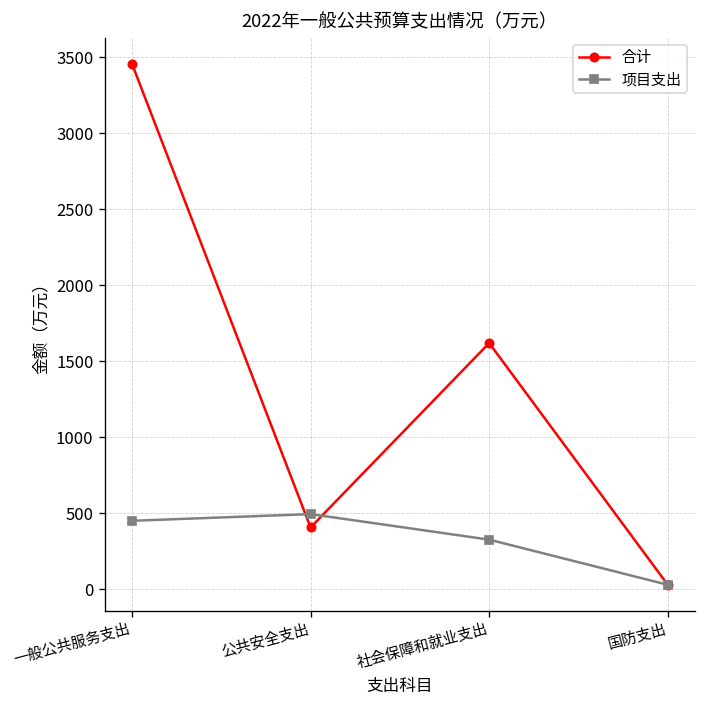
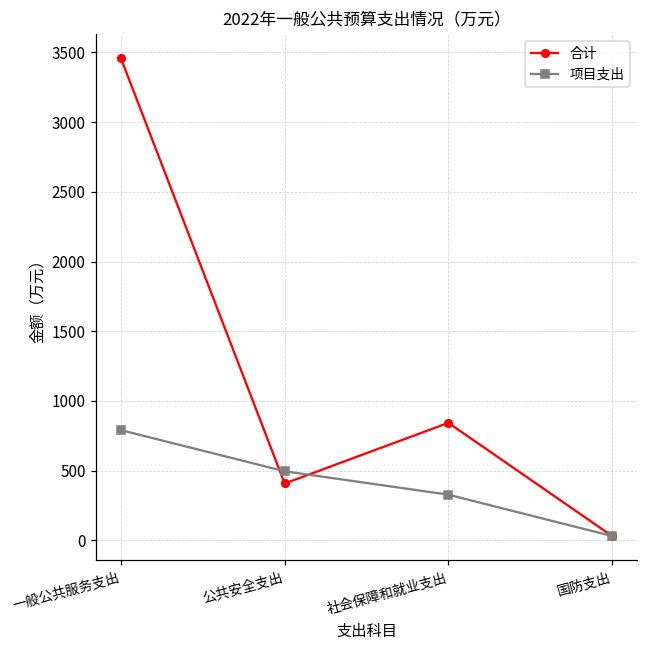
  {
    "合计": {
      "一般公共服务支出": 3460,
      "公共安全支出": 410,
-     "社会保障和就业支出": 1620
+     "社会保障和就业支出": 840
    },
    "项目支出": {
-     "一般公共服务支出": 450,
+     "一般公共服务支出": 790,
      "公共安全支出": 500,
      "社会保障和就业支出": 330
    }
  }
